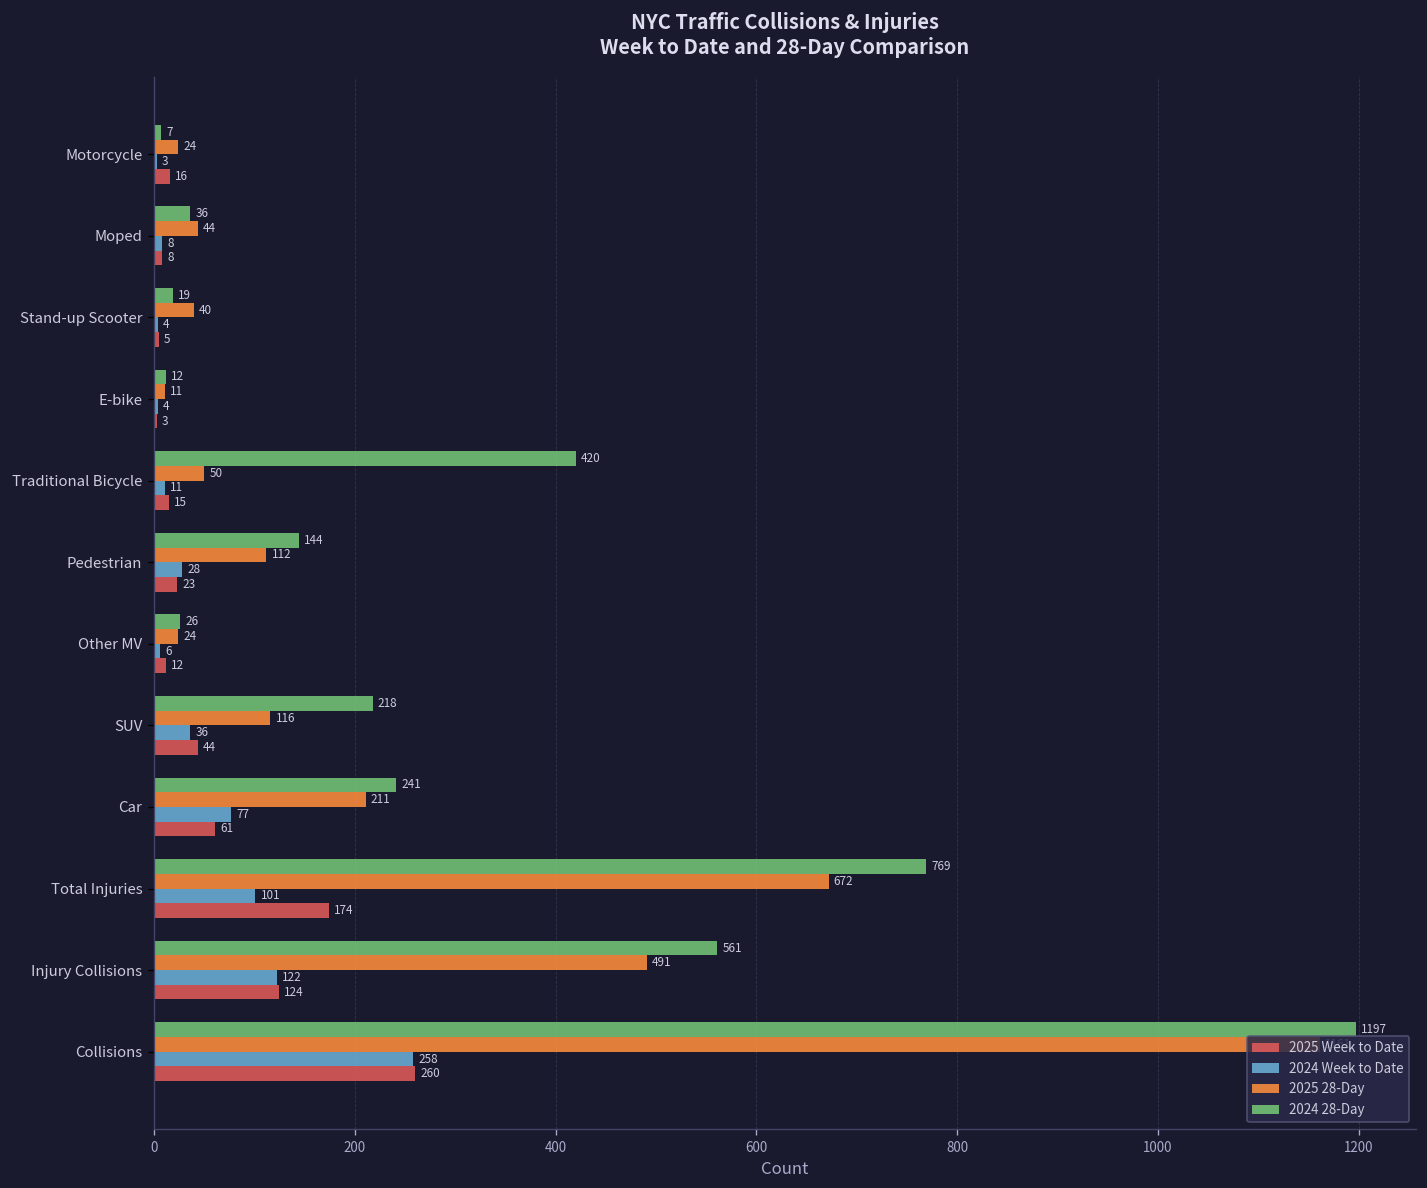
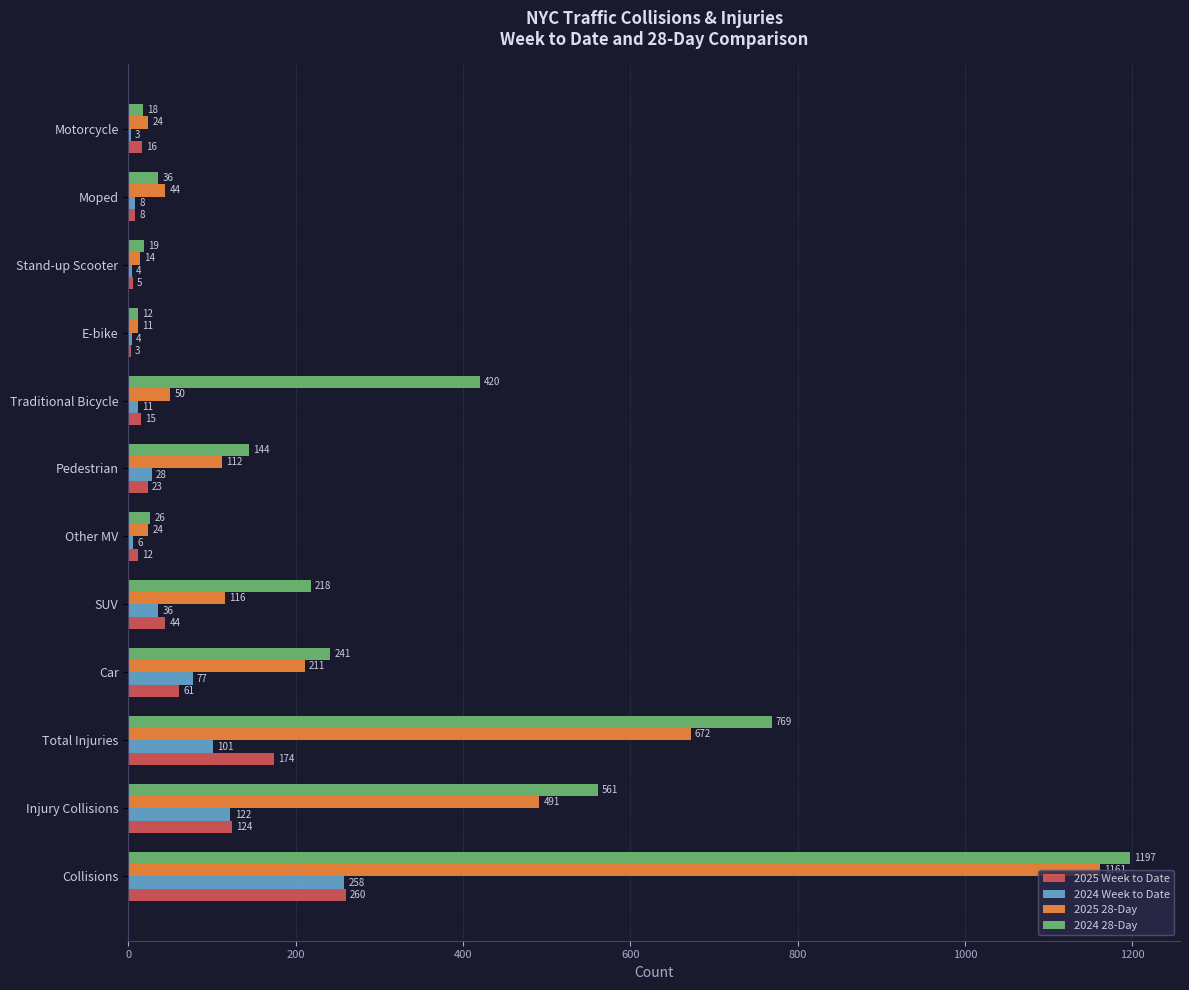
  {
    "2025 Week to Date": {
      "Motorcycle": 16,
      "Moped": 8,
      "Stand-up Scooter": 5,
      "E-bike": 3,
      "Traditional Bicycle": 15,
      "Pedestrian": 23,
      "Other MV": 12,
      "SUV": 44,
      "Car": 61,
      "Total Injuries": 174,
      "Injury Collisions": 124,
      "Collisions": 260
    },
    "2024 Week to Date": {
      "Motorcycle": 3,
      "Moped": 8,
      "Stand-up Scooter": 4,
      "E-bike": 4,
      "Traditional Bicycle": 11,
      "Pedestrian": 28,
      "Other MV": 6,
      "SUV": 36,
      "Car": 77,
      "Total Injuries": 101,
      "Injury Collisions": 122,
      "Collisions": 258
    },
    "2025 28-Day": {
      "Motorcycle": 24,
      "Moped": 44,
-     "Stand-up Scooter": 40,
+     "Stand-up Scooter": 14,
      "E-bike": 11,
      "Traditional Bicycle": 50,
      "Pedestrian": 112,
      "Other MV": 24,
      "SUV": 116,
      "Car": 211,
      "Total Injuries": 672,
      "Injury Collisions": 491
    },
    "2024 28-Day": {
-     "Motorcycle": 7,
+     "Motorcycle": 18,
      "Moped": 36,
      "Stand-up Scooter": 19,
      "E-bike": 12,
      "Traditional Bicycle": 420,
      "Pedestrian": 144,
      "Other MV": 26,
      "SUV": 218,
      "Car": 241,
      "Total Injuries": 769,
      "Injury Collisions": 561,
      "Collisions": 1197
    }
  }
